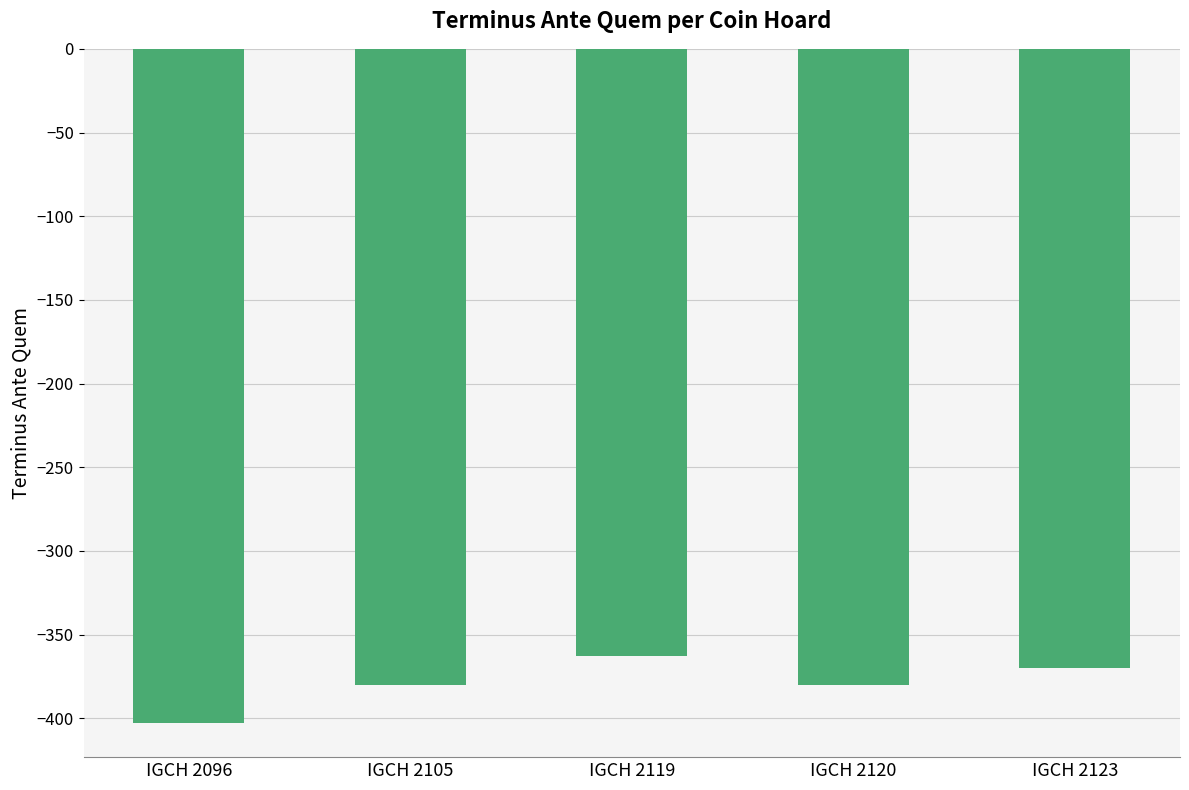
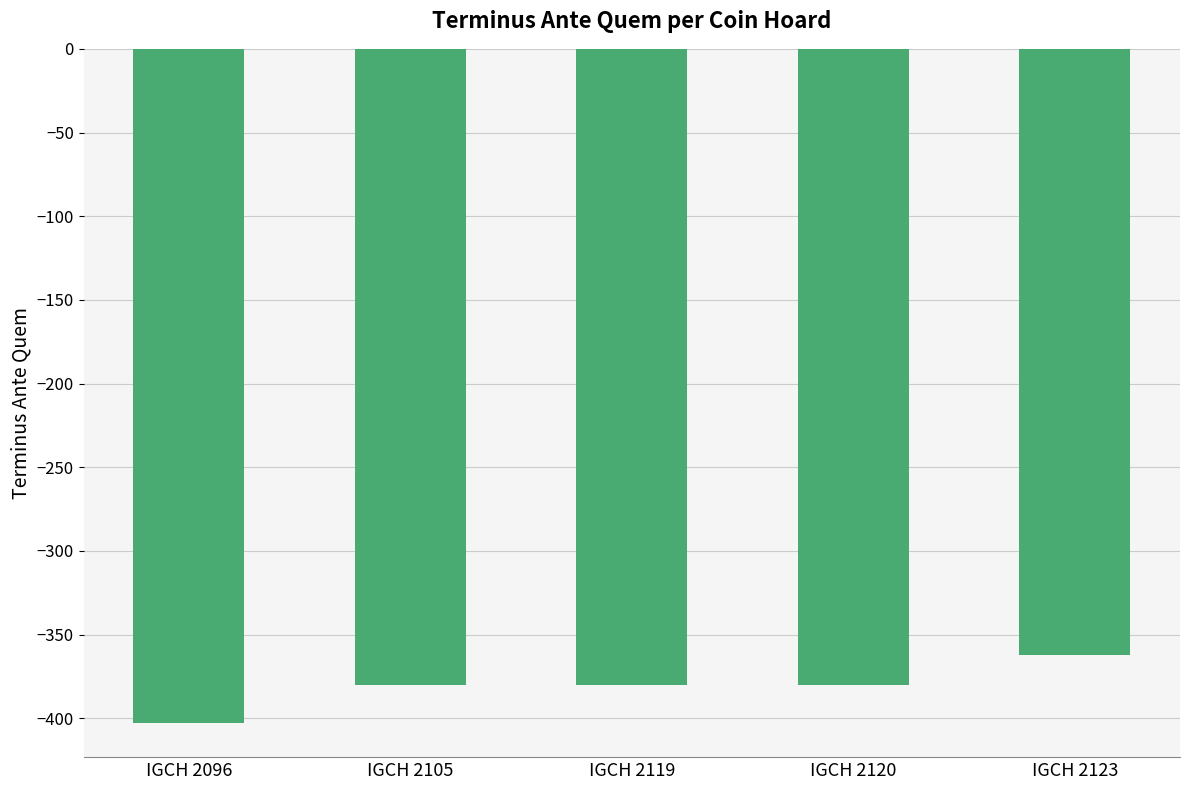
  {
    "IGCH 2096": -403,
    "IGCH 2105": -380,
-   "IGCH 2119": -363,
+   "IGCH 2119": -380,
    "IGCH 2120": -380,
-   "IGCH 2123": -370
+   "IGCH 2123": -362
  }
